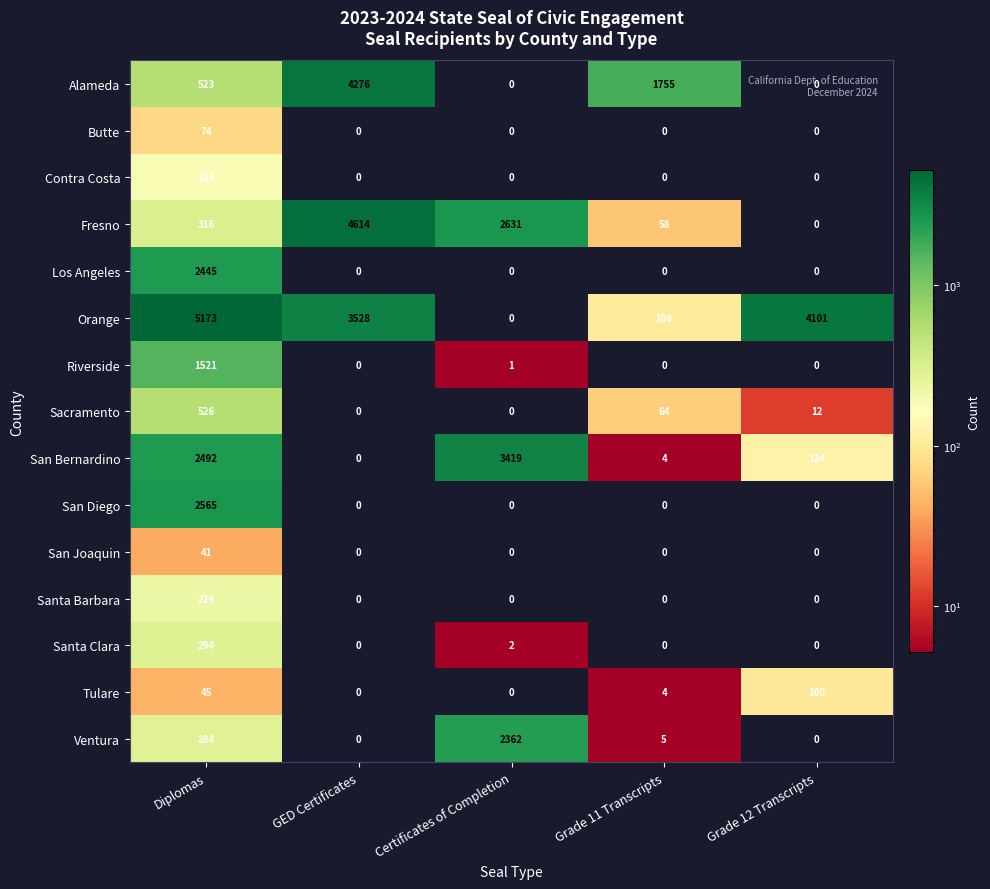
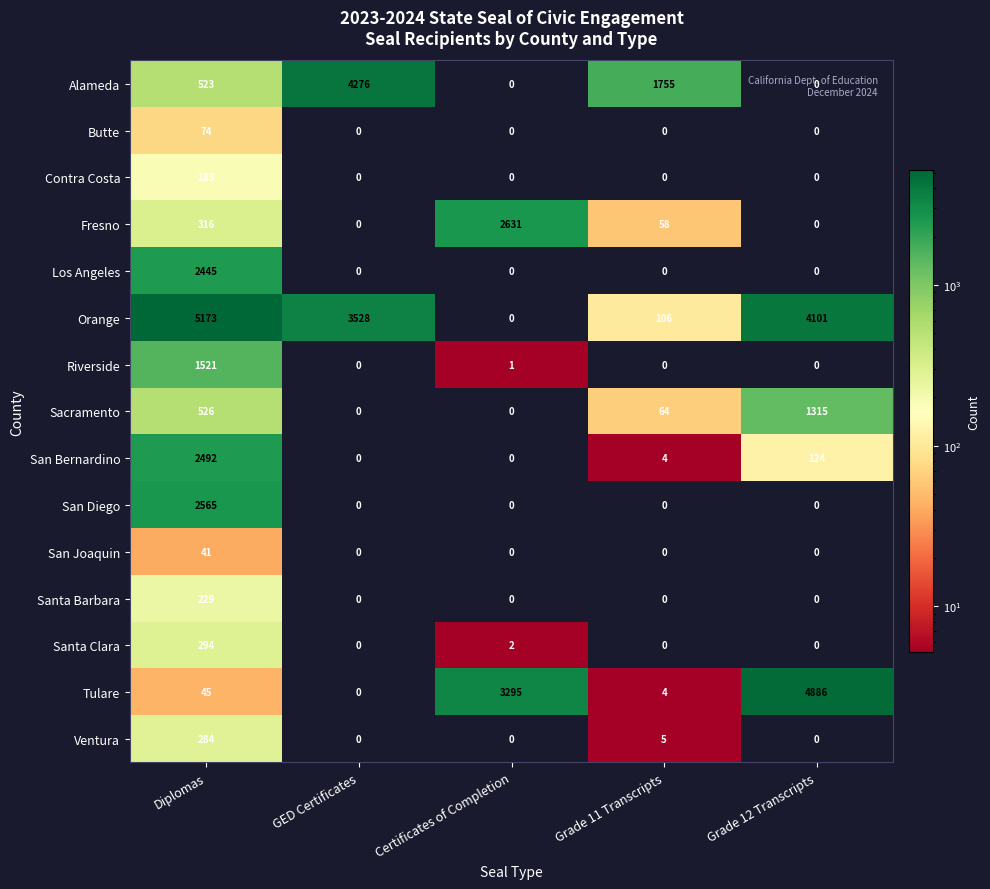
  {
    "Alameda": {
      "Diplomas": 523,
      "GED Certificates": 4276,
      "Certificates of Completion": 0,
      "Grade 11 Transcripts": 1755,
      "Grade 12 Transcripts": 2024
    },
    "Butte": {
      "Diplomas": 74,
      "GED Certificates": 0,
      "Certificates of Completion": 0,
      "Grade 11 Transcripts": 0,
      "Grade 12 Transcripts": 0
    },
    "Contra Costa": {
      "Diplomas": 183,
      "GED Certificates": 0,
      "Certificates of Completion": 0,
      "Grade 11 Transcripts": 0,
      "Grade 12 Transcripts": 0
    },
    "Fresno": {
      "Diplomas": 316,
-     "GED Certificates": 4614,
+     "GED Certificates": 0,
      "Certificates of Completion": 2631,
      "Grade 11 Transcripts": 58,
      "Grade 12 Transcripts": 0
    },
    "Los Angeles": {
      "Diplomas": 2445,
      "GED Certificates": 0,
      "Certificates of Completion": 0,
      "Grade 11 Transcripts": 0,
      "Grade 12 Transcripts": 0
    },
    "Orange": {
      "Diplomas": 5173,
      "GED Certificates": 3528,
      "Certificates of Completion": 0,
      "Grade 11 Transcripts": 106,
      "Grade 12 Transcripts": 4101
    },
    "Riverside": {
      "Diplomas": 1521,
      "GED Certificates": 0,
      "Certificates of Completion": 1,
      "Grade 11 Transcripts": 0,
      "Grade 12 Transcripts": 0
    },
    "Sacramento": {
      "Diplomas": 526,
      "GED Certificates": 0,
      "Certificates of Completion": 0,
      "Grade 11 Transcripts": 64,
-     "Grade 12 Transcripts": 12
+     "Grade 12 Transcripts": 1315
    },
    "San Bernardino": {
      "Diplomas": 2492,
      "GED Certificates": 0,
-     "Certificates of Completion": 3419,
+     "Certificates of Completion": 0,
      "Grade 11 Transcripts": 4,
      "Grade 12 Transcripts": 124
    },
    "San Diego": {
      "Diplomas": 2565,
      "GED Certificates": 0,
      "Certificates of Completion": 0,
      "Grade 11 Transcripts": 0,
      "Grade 12 Transcripts": 0
    },
    "San Joaquin": {
      "Diplomas": 41,
      "GED Certificates": 0,
      "Certificates of Completion": 0,
      "Grade 11 Transcripts": 0,
      "Grade 12 Transcripts": 0
    },
    "Santa Barbara": {
      "Diplomas": 229,
      "GED Certificates": 0,
      "Certificates of Completion": 0,
      "Grade 11 Transcripts": 0,
      "Grade 12 Transcripts": 0
    },
    "Santa Clara": {
      "Diplomas": 294,
      "GED Certificates": 0,
      "Certificates of Completion": 2,
      "Grade 11 Transcripts": 0,
      "Grade 12 Transcripts": 0
    },
    "Tulare": {
      "Diplomas": 45,
      "GED Certificates": 0,
-     "Certificates of Completion": 0,
+     "Certificates of Completion": 3295,
      "Grade 11 Transcripts": 4,
-     "Grade 12 Transcripts": 100
+     "Grade 12 Transcripts": 4886
    },
    "Ventura": {
      "Diplomas": 284,
      "GED Certificates": 0,
-     "Certificates of Completion": 2362,
+     "Certificates of Completion": 0,
      "Grade 11 Transcripts": 5,
      "Grade 12 Transcripts": 0
    }
  }
